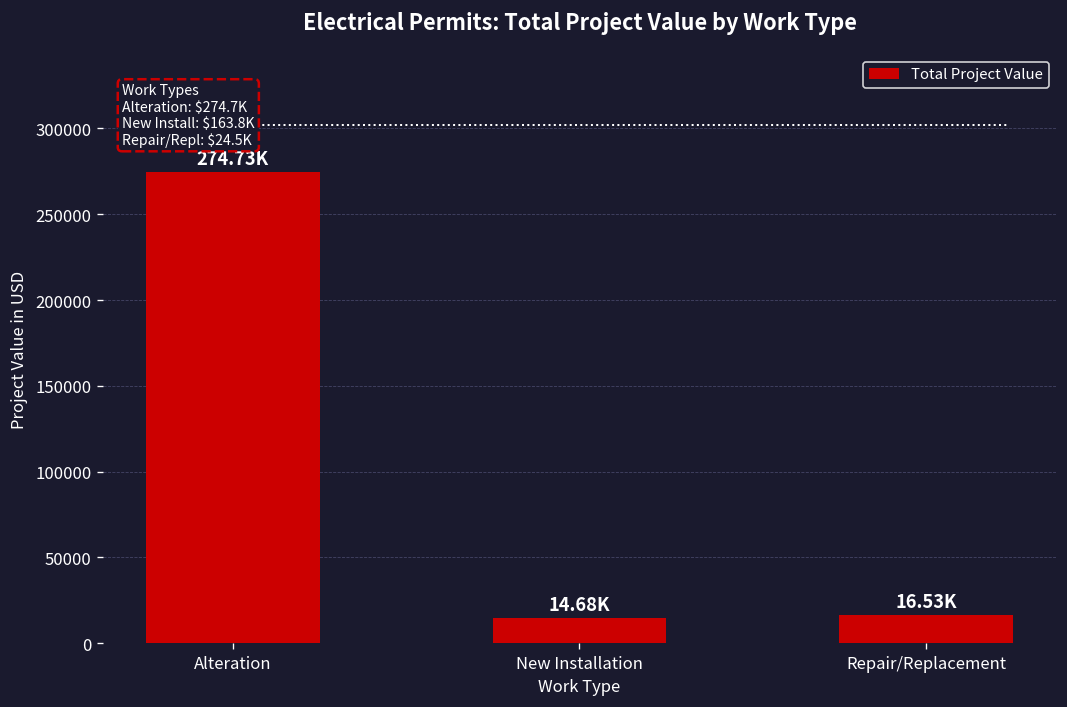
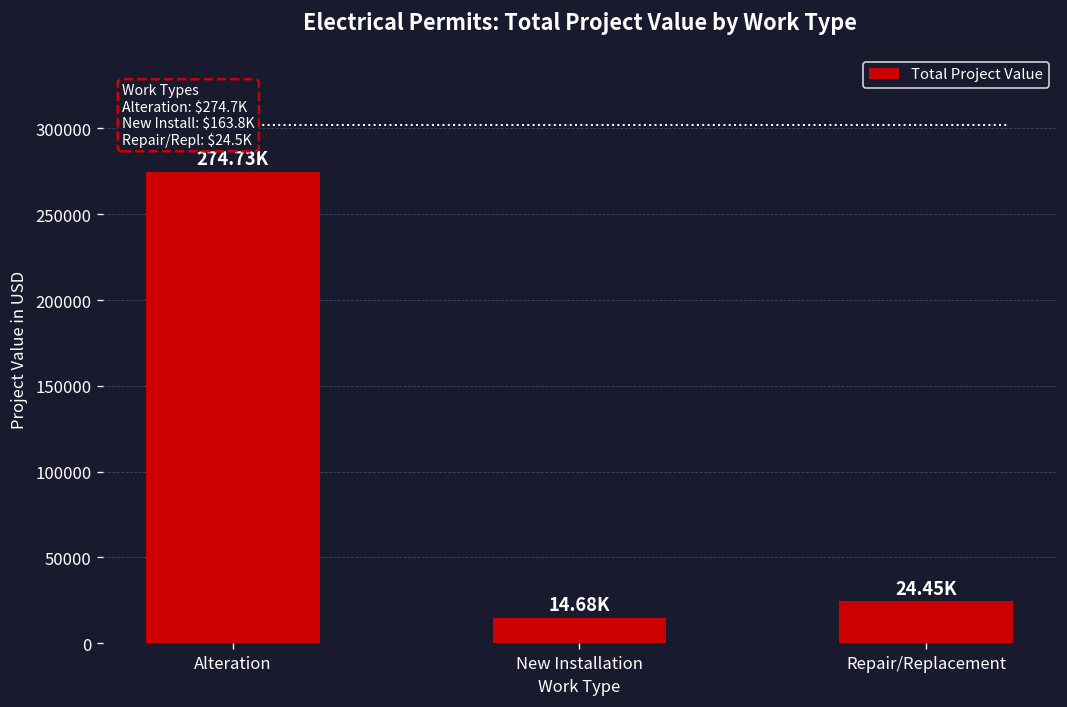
  {
    "New Installation": "14.68K",
-   "Repair/Replacement": "16.53K"
+   "Repair/Replacement": "24.45K"
  }
